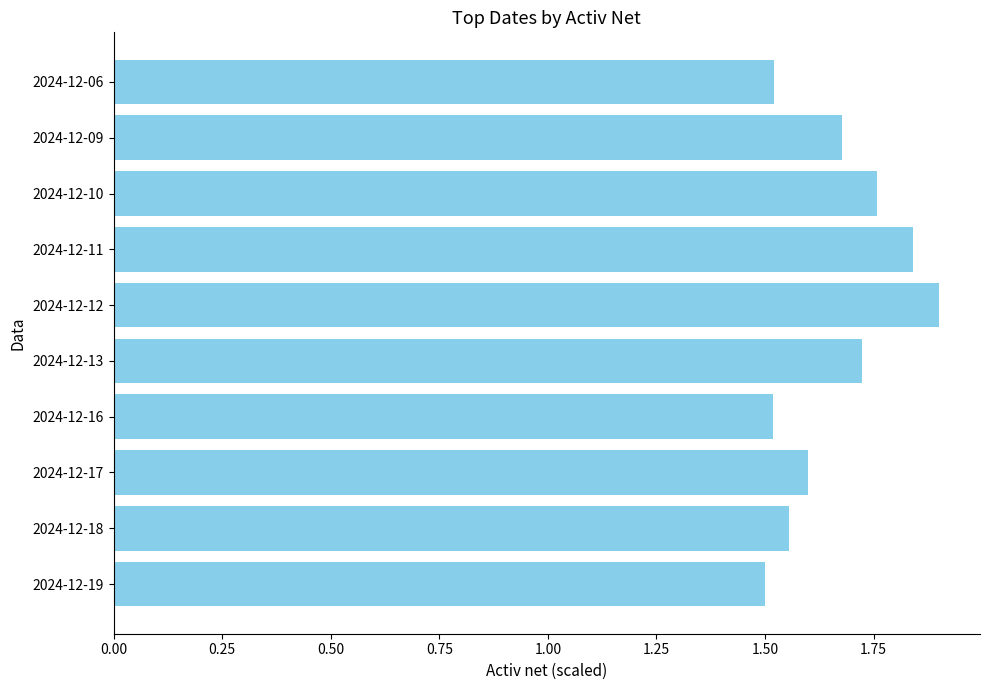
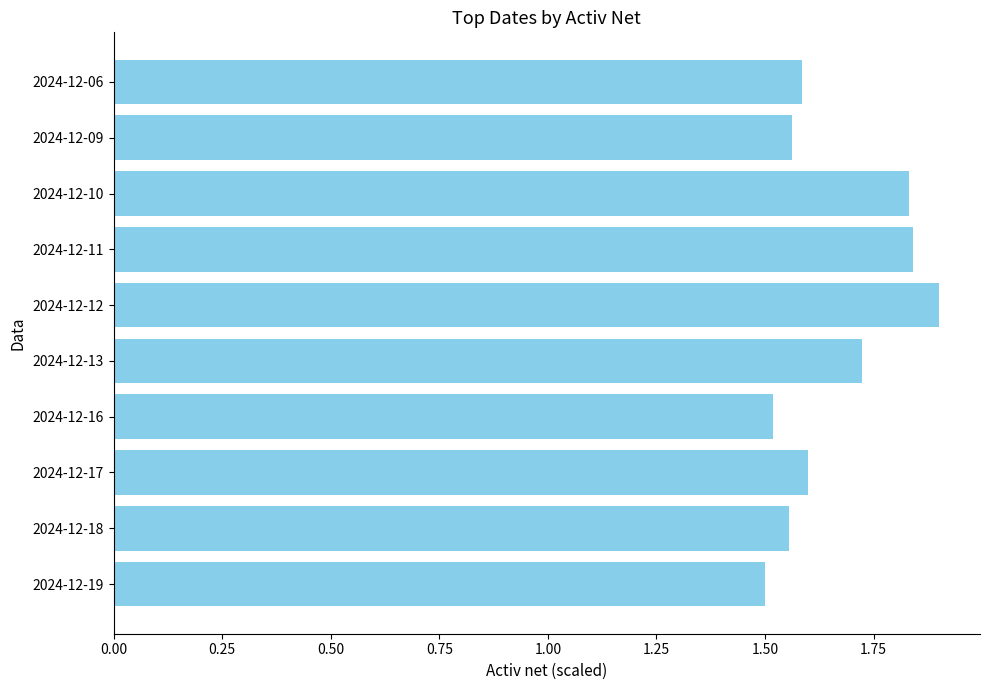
  {
-   "2024-12-06": 1.52,
-   "2024-12-09": 1.68,
-   "2024-12-10": 1.76,
+   "2024-12-06": 1.58,
+   "2024-12-09": 1.56,
+   "2024-12-10": 1.83,
    "2024-12-11": 1.84,
    "2024-12-12": 1.90,
    "2024-12-13": 1.72,
    "2024-12-16": 1.52,
    "2024-12-17": 1.60,
    "2024-12-18": 1.56,
    "2024-12-19": 1.50
  }
